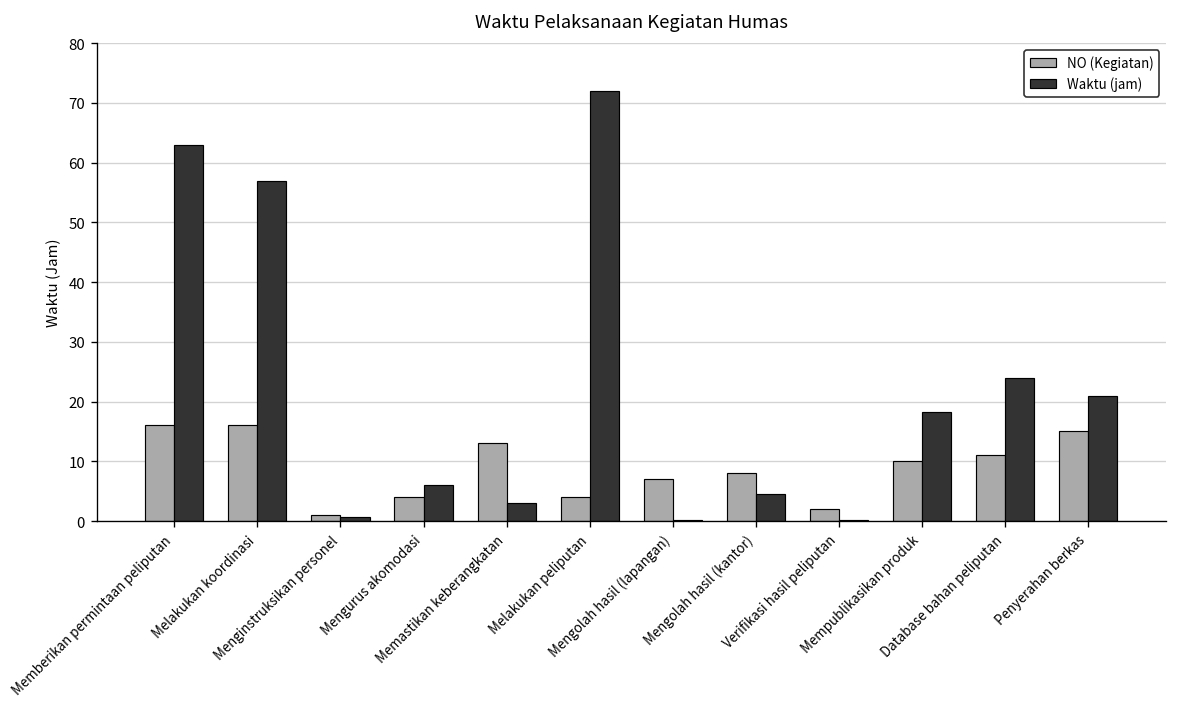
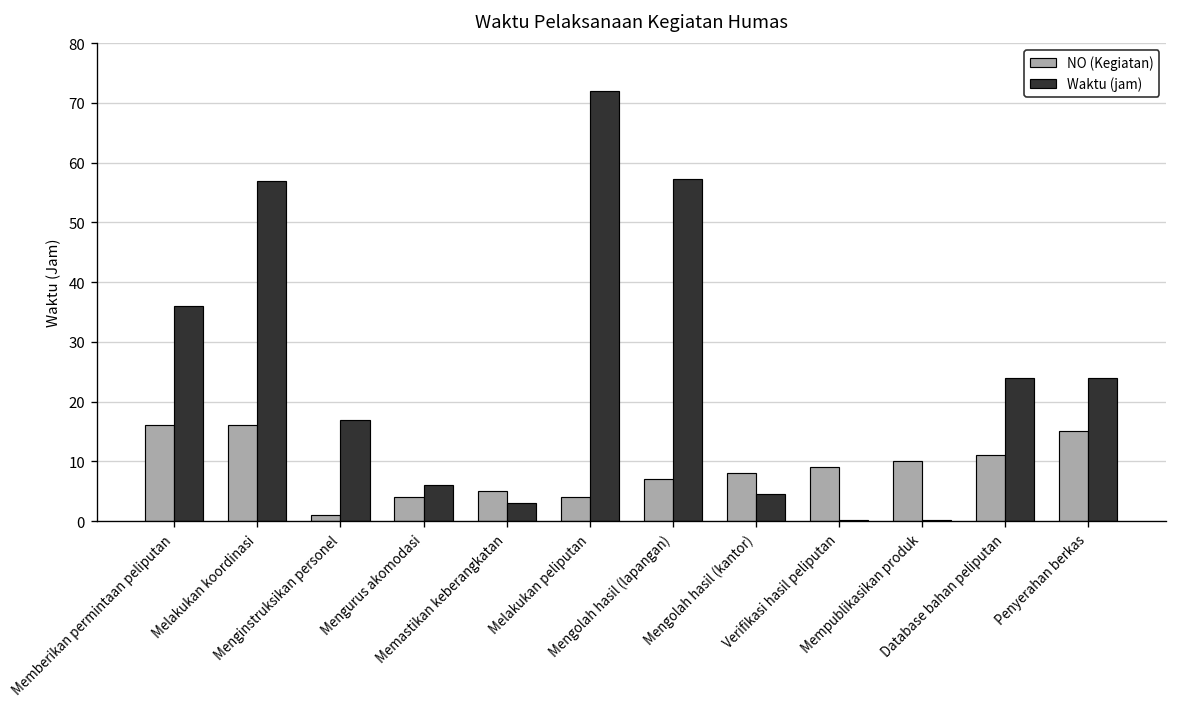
  {
    "NO (Kegiatan)": {
      "Memberikan permintaan peliputan": 16,
      "Melakukan koordinasi": 16,
      "Menginstruksikan personel": 1,
      "Mengurus akomodasi": 4,
-     "Memastikan keberangkatan": 13,
+     "Memastikan keberangkatan": 5,
      "Melakukan peliputan": 4,
      "Mengolah hasil (lapangan)": 7,
      "Mengolah hasil (kantor)": 8,
-     "Verifikasi hasil peliputan": 2,
+     "Verifikasi hasil peliputan": 9,
      "Mempublikasikan produk": 10,
      "Database bahan peliputan": 11,
      "Penyerahan berkas": 15
    },
    "Waktu (jam)": {
-     "Memberikan permintaan peliputan": 63,
+     "Memberikan permintaan peliputan": 36,
      "Melakukan koordinasi": 57,
-     "Menginstruksikan personel": 1,
+     "Menginstruksikan personel": 17,
      "Mengurus akomodasi": 6,
      "Memastikan keberangkatan": 3,
      "Melakukan peliputan": 72,
-     "Mengolah hasil (lapangan)": 0,
+     "Mengolah hasil (lapangan)": 57,
      "Mengolah hasil (kantor)": 5,
-     "Mempublikasikan produk": 18,
+     "Mempublikasikan produk": 0,
      "Database bahan peliputan": 24,
-     "Penyerahan berkas": 21
+     "Penyerahan berkas": 24
    }
  }
